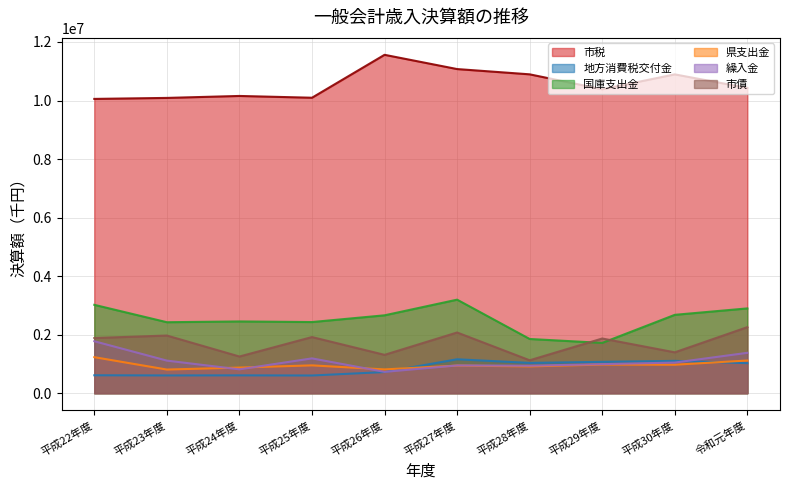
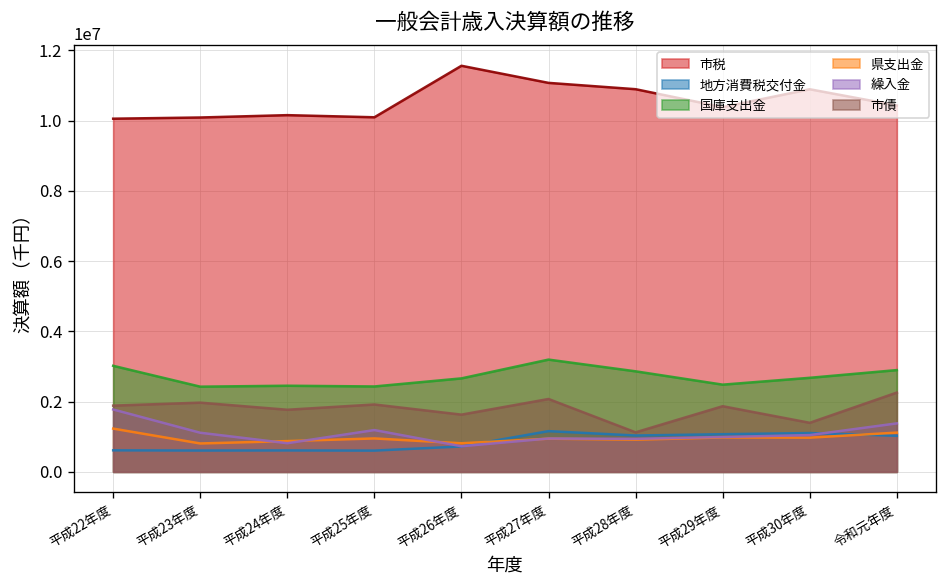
  {
    "市税": {
      "平成22年度": 10100000,
      "平成23年度": 10100000,
      "平成24年度": 10200000,
      "平成25年度": 10100000,
      "平成26年度": 11600000,
      "平成27年度": 11100000,
      "平成28年度": 10900000
    },
    "地方消費税交付金": {
      "平成22年度": 600000,
      "平成23年度": 600000,
      "平成24年度": 600000,
      "平成25年度": 600000,
      "平成27年度": 1200000,
      "平成28年度": 1000000,
      "令和元年度": 1000000
    },
    "国庫支出金": {
      "平成22年度": 3000000,
      "平成23年度": 2400000,
      "平成24年度": 2500000,
      "平成25年度": 2400000,
      "平成26年度": 2700000,
      "平成27年度": 3200000,
-     "平成28年度": 1900000,
-     "平成29年度": 1700000,
+     "平成28年度": 2900000,
+     "平成29年度": 2500000,
      "平成30年度": 2700000,
      "令和元年度": 2900000
    },
    "県支出金": {
      "平成22年度": 1200000,
      "平成23年度": 800000,
      "平成25年度": 1000000,
      "令和元年度": 1100000
    },
    "繰入金": {
      "平成22年度": 1800000,
      "平成23年度": 1100000,
      "平成25年度": 1200000,
      "令和元年度": 1400000
    },
    "市債": {
      "平成22年度": 1900000,
      "平成23年度": 2000000,
-     "平成24年度": 1300000,
+     "平成24年度": 1800000,
      "平成25年度": 1900000,
-     "平成26年度": 1300000,
+     "平成26年度": 1600000,
      "平成27年度": 2100000,
      "平成28年度": 1100000,
      "平成29年度": 1900000,
      "平成30年度": 1400000,
      "令和元年度": 2300000
    }
  }
